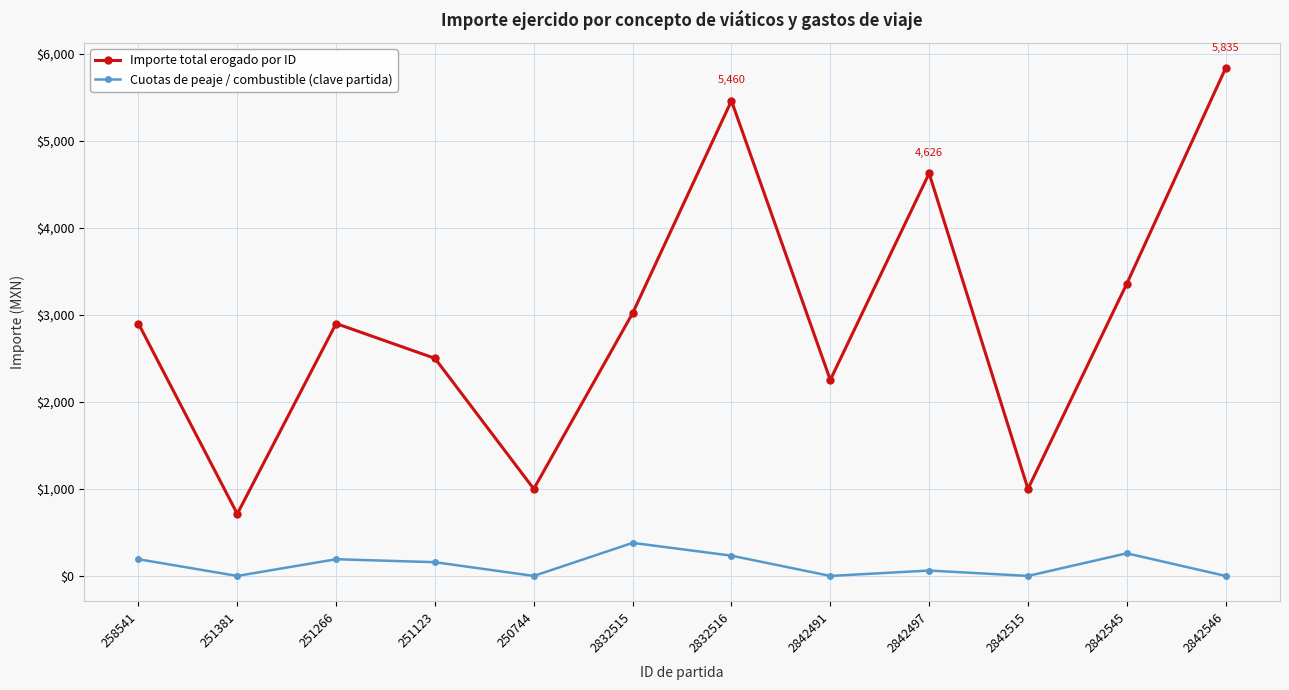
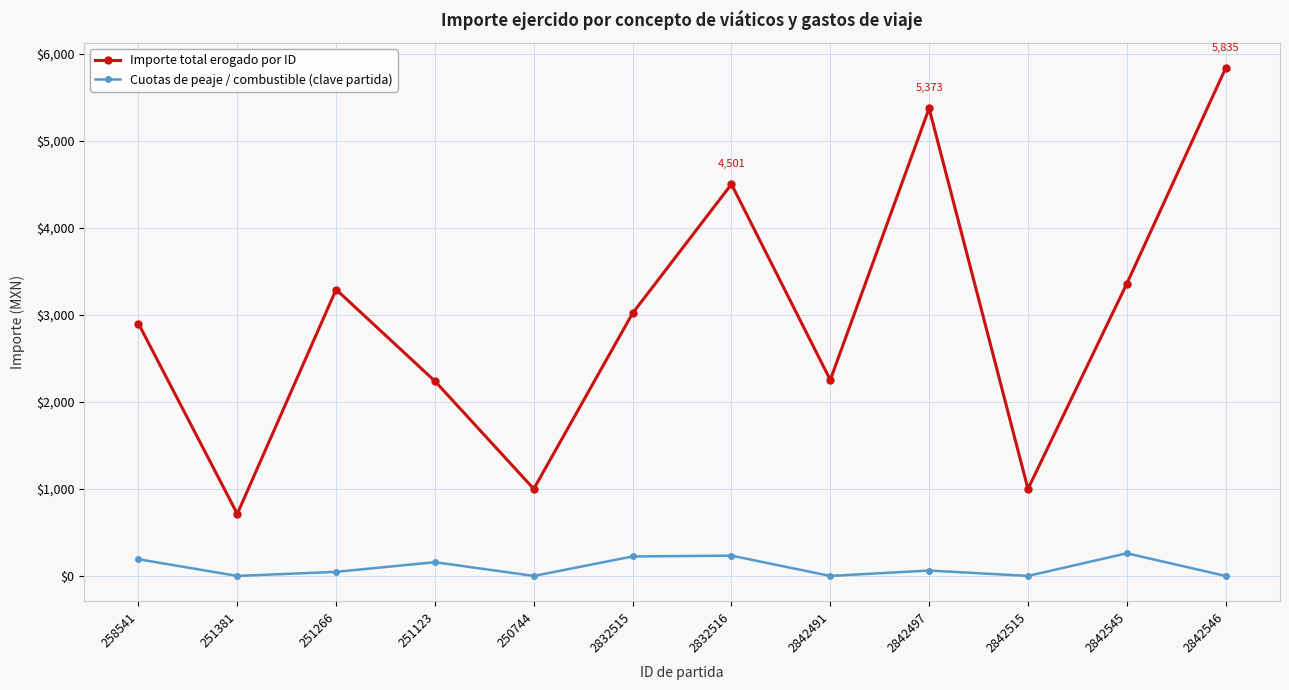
  {
    "Importe total erogado por ID": {
-     "251266": "$2,900",
-     "251123": "$2,500",
-     "2832516": "5,460",
-     "2842497": "4,626",
+     "251266": "$3,300",
+     "251123": "$2,200",
+     "2832516": "4,501",
+     "2842497": "5,373",
      "2842546": "5,835"
    },
    "Cuotas de peaje / combustible (clave partida)": {
      "258541": "$200",
      "251381": "$0",
-     "251266": "$200",
+     "251266": "$0",
      "251123": "$200",
      "250744": "$0",
-     "2832515": "$400",
+     "2832515": "$200",
      "2832516": "$200",
      "2842491": "$0",
      "2842497": "$100",
      "2842515": "$0",
      "2842545": "$300",
      "2842546": "$0"
    }
  }
